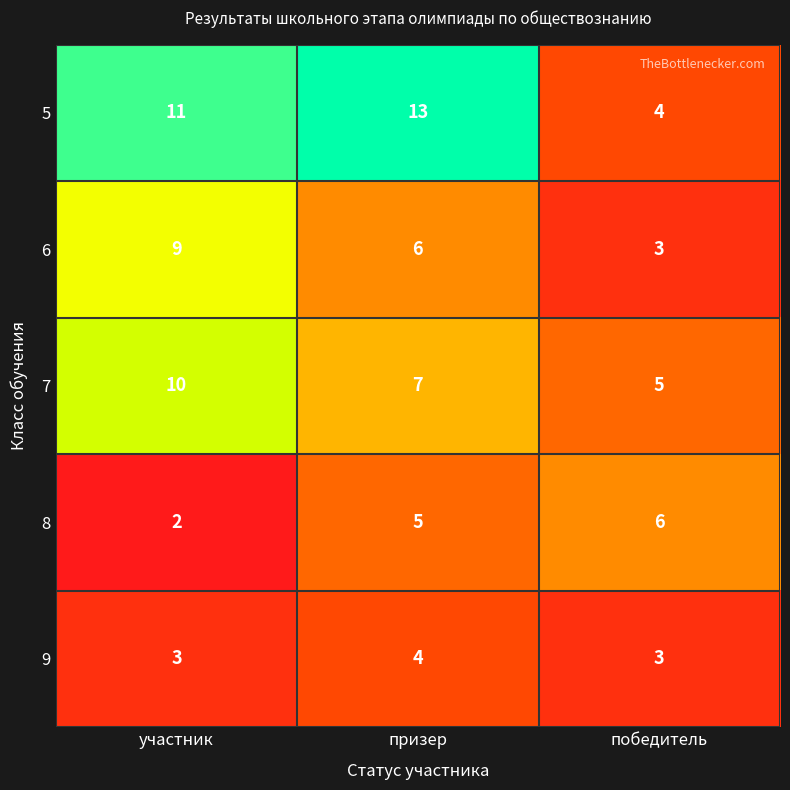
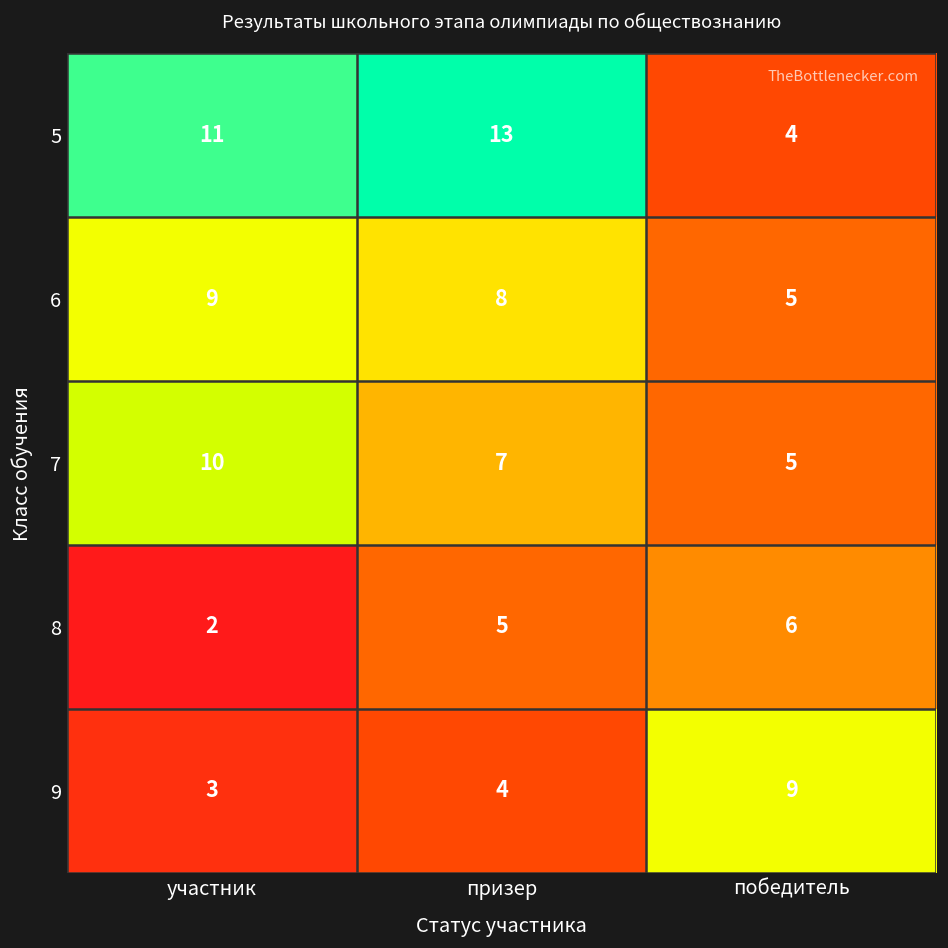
  {
    "5": {
      "участник": 11,
      "призер": 13
    },
    "6": {
      "участник": 9,
-     "призер": 6,
-     "победитель": 3
+     "призер": 8,
+     "победитель": 5
    },
    "7": {
      "участник": 10,
      "призер": 7,
      "победитель": 5
    },
    "8": {
      "участник": 2,
      "призер": 5,
      "победитель": 6
    },
    "9": {
      "участник": 3,
      "призер": 4,
-     "победитель": 3
+     "победитель": 9
    }
  }
